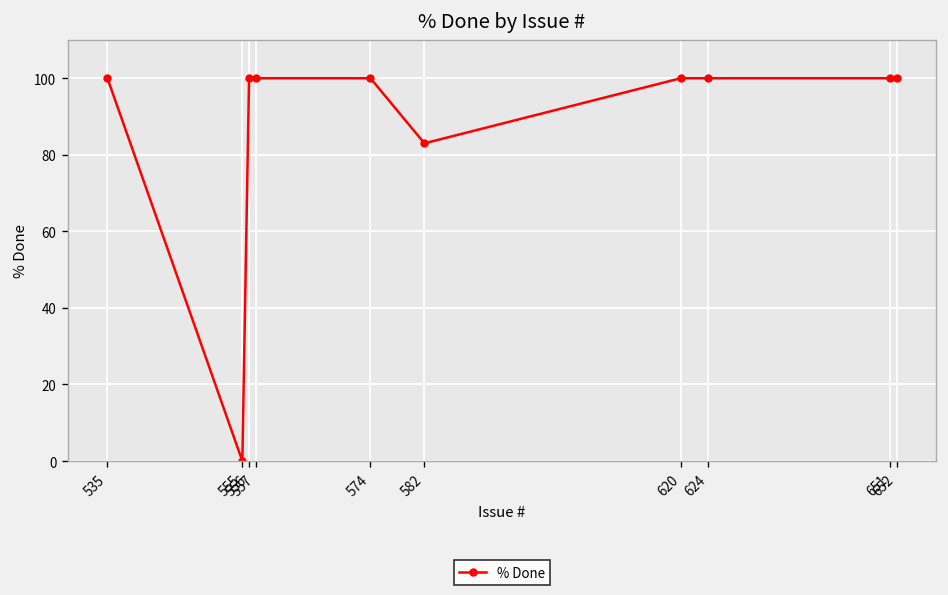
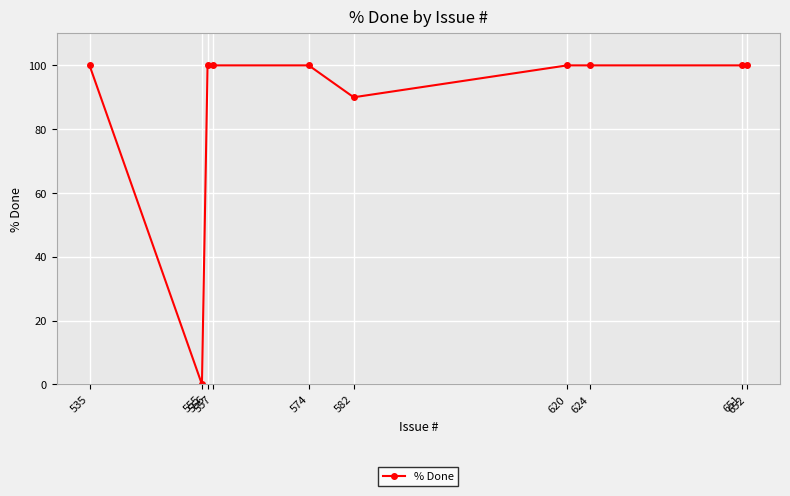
  {
    "535": 100,
    "555": 0,
    "556": 100,
    "557": 100,
    "574": 100,
-   "582": 83,
+   "582": 90,
    "620": 100,
    "624": 100,
    "651": 100,
    "652": 100
  }
